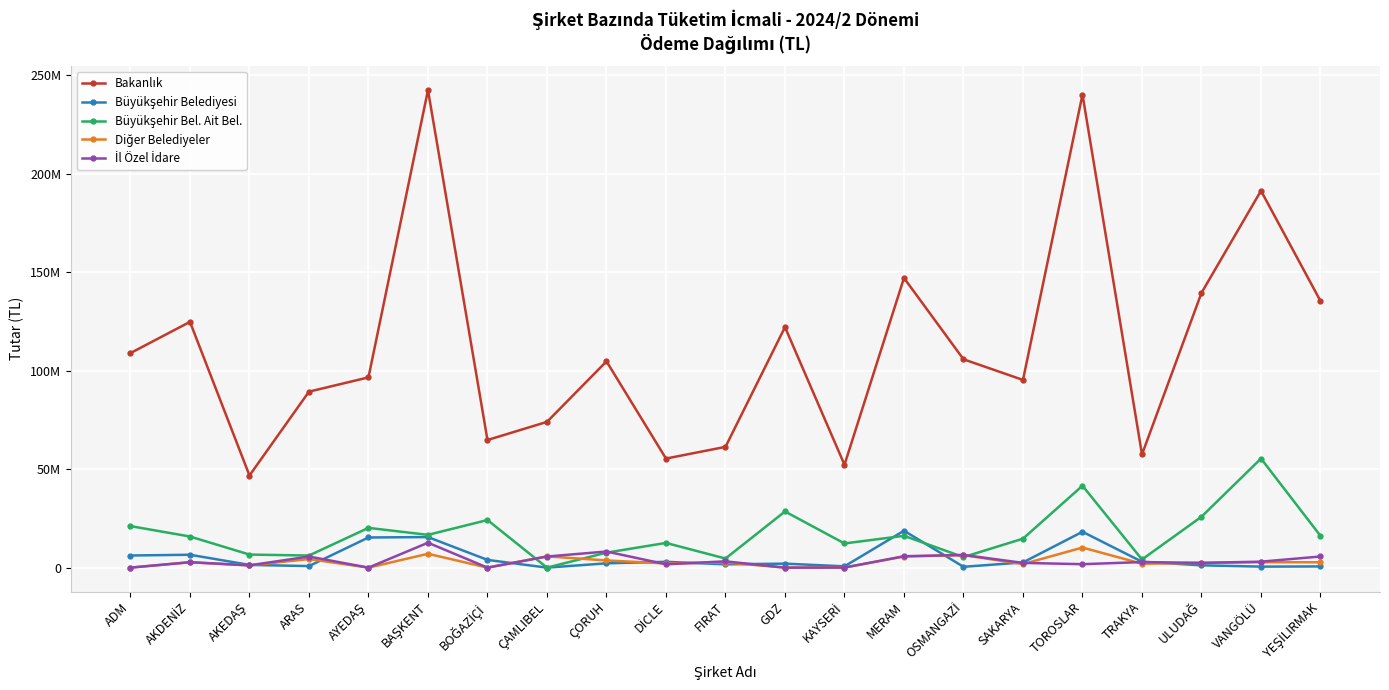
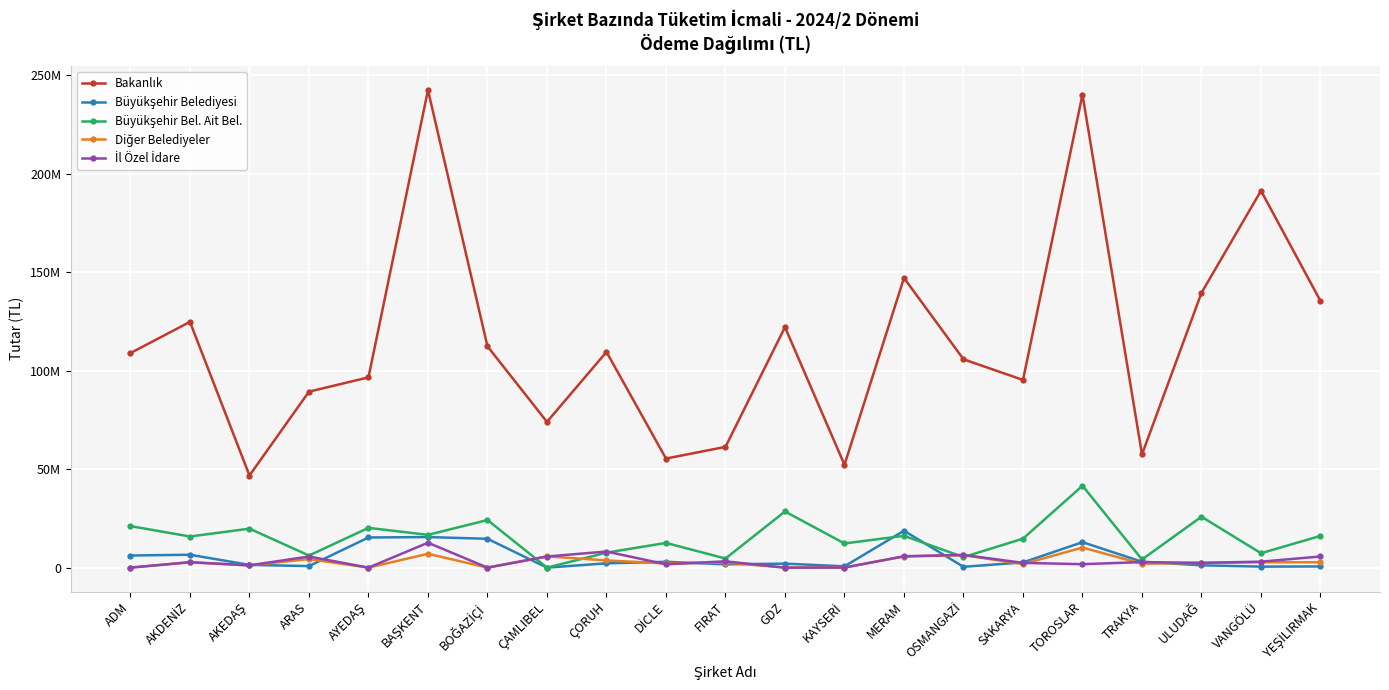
  {
    "Bakanlık": {
      "ADM": 109000000,
      "AKDENİZ": 125000000,
      "AKEDAŞ": 47000000,
      "ARAS": 89000000,
      "AYEDAŞ": 97000000,
      "BAŞKENT": 242000000,
-     "BOĞAZİÇİ": 65000000,
+     "BOĞAZİÇİ": 112000000,
      "ÇAMLIBEL": 74000000,
-     "ÇORUH": 105000000,
+     "ÇORUH": 109000000,
      "DİCLE": 55000000,
      "FIRAT": 61000000,
      "GDZ": 122000000,
      "KAYSERİ": 52000000,
      "MERAM": 147000000,
      "OSMANGAZİ": 106000000,
      "SAKARYA": 95000000,
      "TOROSLAR": 240000000,
      "TRAKYA": 57000000,
      "ULUDAĞ": 139000000,
      "VANGÖLÜ": 191000000,
      "YEŞİLIRMAK": 135000000
    },
    "Büyükşehir Belediyesi": {
      "ADM": 6000000,
      "AKDENİZ": 7000000,
      "ARAS": 1000000,
      "AYEDAŞ": 15000000,
-     "BOĞAZİÇİ": 4000000,
+     "BOĞAZİÇİ": 15000000,
      "ÇORUH": 2000000,
      "GDZ": 2000000,
      "MERAM": 19000000,
      "OSMANGAZİ": 0,
-     "TOROSLAR": 18000000,
+     "TOROSLAR": 13000000,
      "VANGÖLÜ": 1000000,
      "YEŞİLIRMAK": 1000000
    },
    "Büyükşehir Bel. Ait Bel.": {
      "ADM": 21000000,
      "AKDENİZ": 16000000,
-     "AKEDAŞ": 7000000,
+     "AKEDAŞ": 20000000,
      "AYEDAŞ": 20000000,
      "BOĞAZİÇİ": 24000000,
      "DİCLE": 13000000,
      "FIRAT": 5000000,
      "GDZ": 28000000,
      "KAYSERİ": 12000000,
      "MERAM": 16000000,
      "SAKARYA": 15000000,
      "TOROSLAR": 42000000,
      "ULUDAĞ": 26000000,
-     "VANGÖLÜ": 55000000,
+     "VANGÖLÜ": 7000000,
      "YEŞİLIRMAK": 16000000
    },
    "Diğer Belediyeler": {
      "ARAS": 4000000,
      "BAŞKENT": 7000000,
      "ÇORUH": 4000000,
      "TOROSLAR": 10000000,
      "YEŞİLIRMAK": 3000000
    },
    "İl Özel İdare": {
      "BAŞKENT": 13000000,
      "TOROSLAR": 2000000,
      "YEŞİLIRMAK": 6000000
    }
  }
